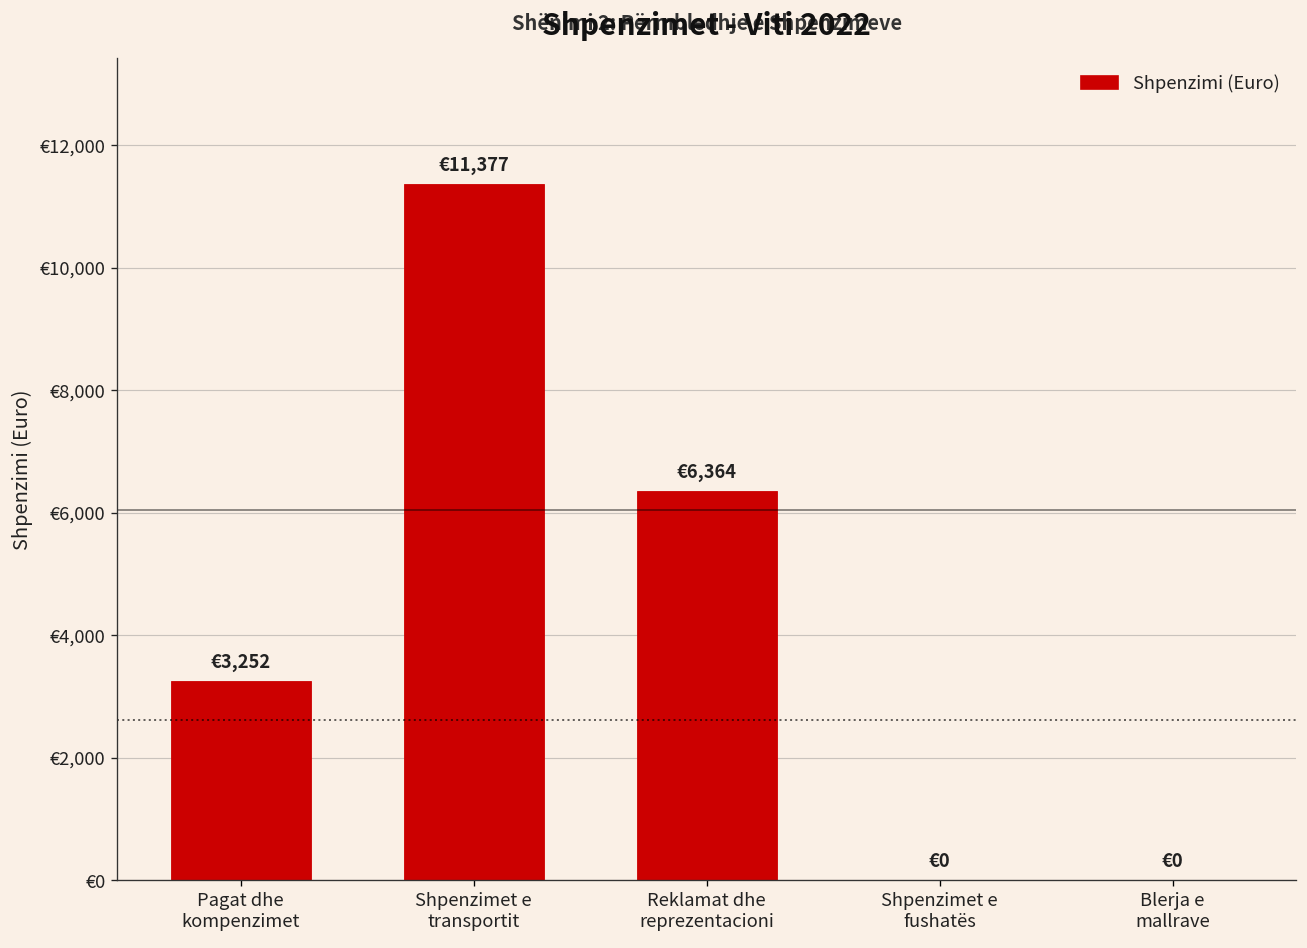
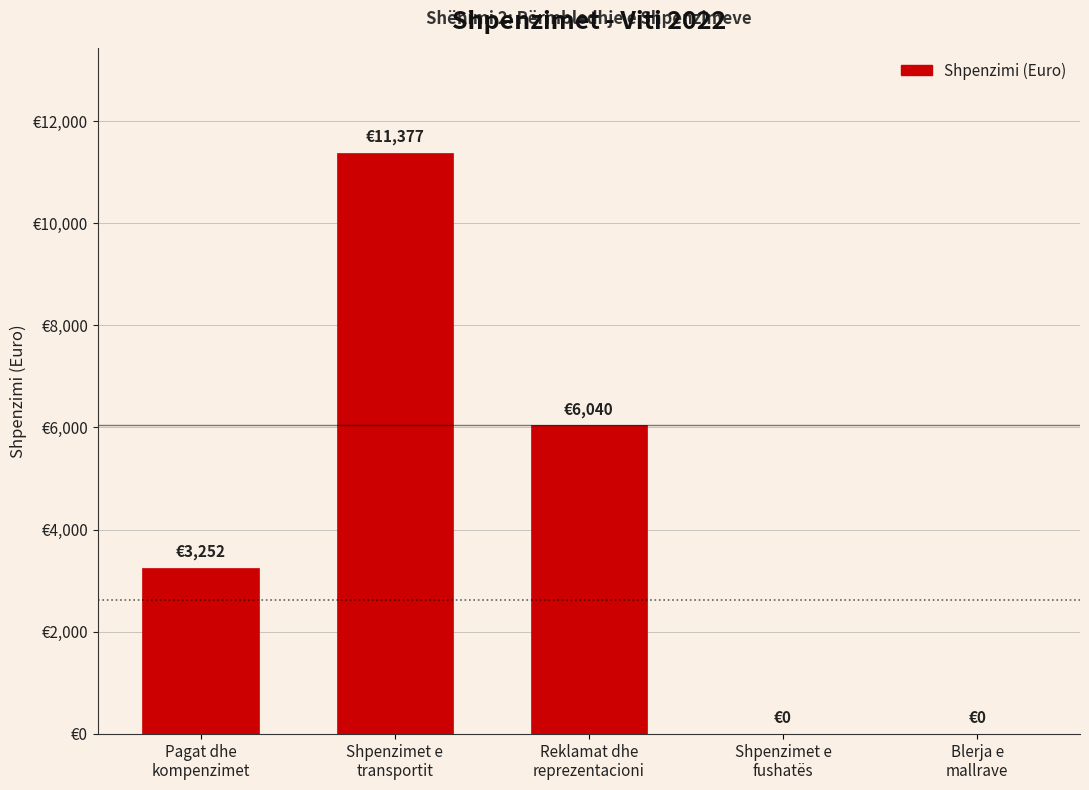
  {
    "Pagat dhe kompenzimet": "€3,252",
    "Shpenzimet e transportit": "€11,377",
-   "Reklamat dhe reprezentacioni": "€6,364",
+   "Reklamat dhe reprezentacioni": "€6,040",
    "Shpenzimet e fushatës": "€0",
    "Blerja e mallrave": "€0"
  }
